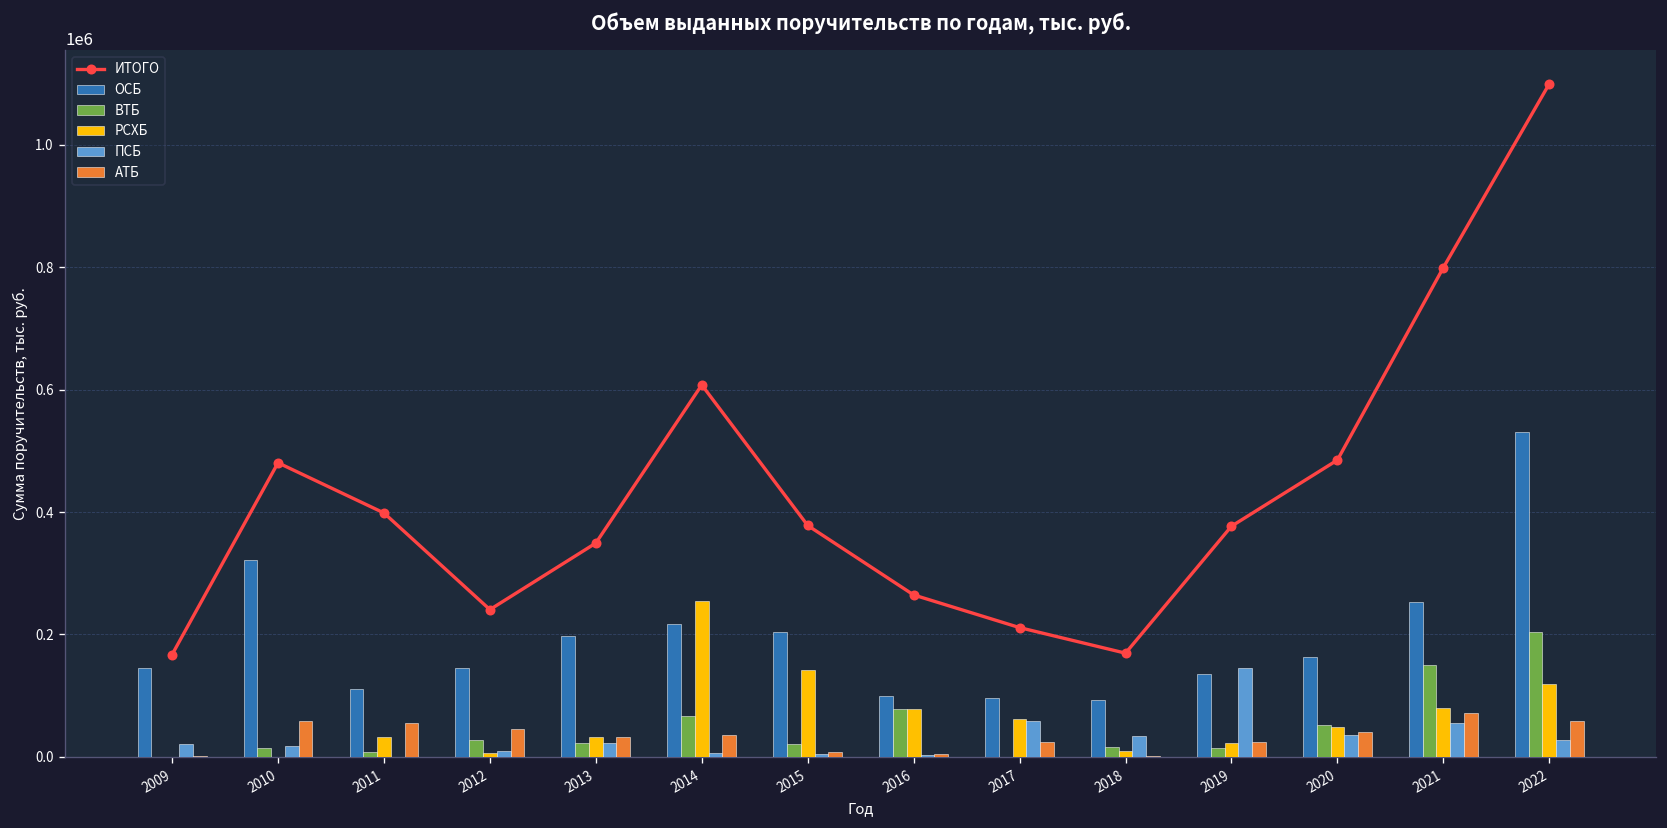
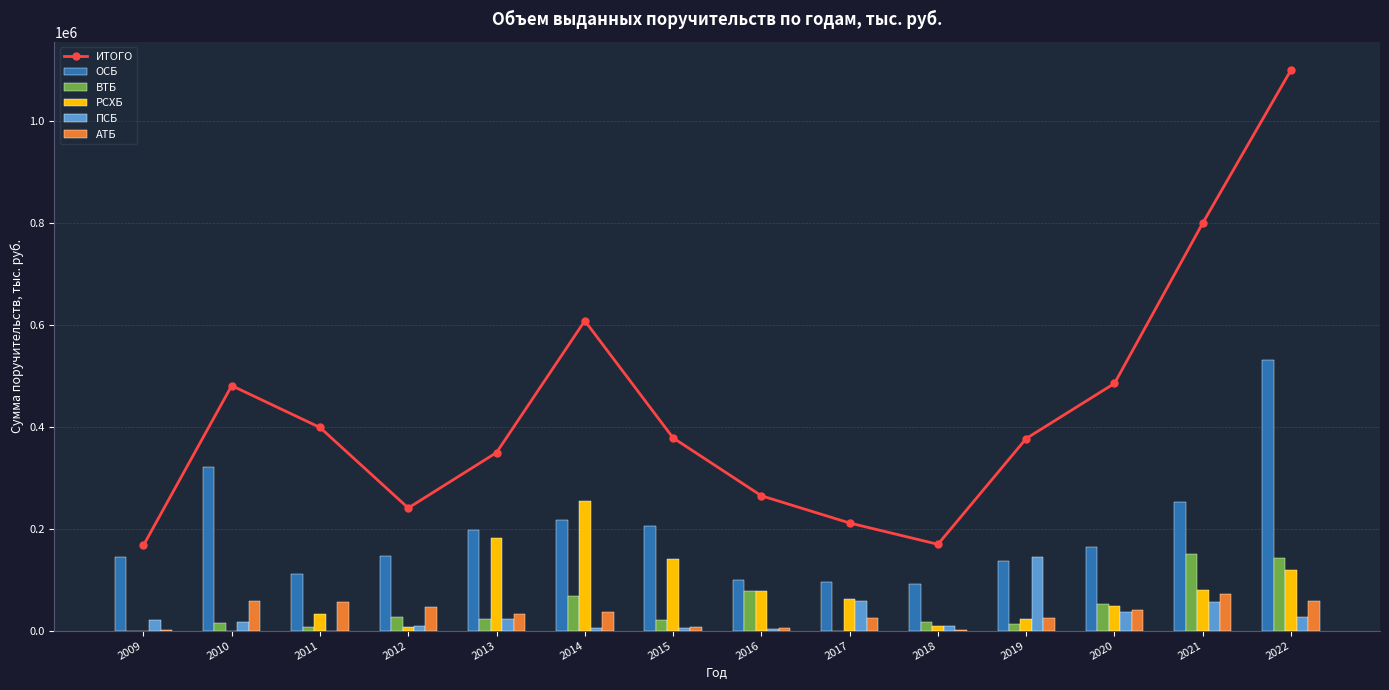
  {
    "ОСБ": {
      "2009": 150000,
      "2010": 320000,
      "2011": 110000,
      "2012": 150000,
      "2013": 200000,
      "2014": 220000,
      "2015": 200000,
      "2016": 100000,
      "2017": 100000,
      "2018": 90000,
      "2019": 140000,
      "2020": 160000,
      "2021": 250000,
      "2022": 530000
    },
    "ИТОГО": {
      "2009": 170000,
      "2010": 480000,
      "2011": 400000,
      "2012": 240000,
      "2013": 350000,
      "2014": 610000,
      "2015": 380000,
      "2016": 260000,
      "2017": 210000,
      "2018": 170000,
      "2019": 380000,
      "2020": 480000,
      "2021": 800000,
      "2022": 1100000
    },
    "ВТБ": {
      "2009": 0,
      "2010": 20000,
      "2011": 10000,
      "2012": 30000,
      "2013": 20000,
      "2014": 70000,
      "2015": 20000,
      "2016": 80000,
      "2017": 0,
      "2018": 20000,
      "2019": 10000,
      "2020": 50000,
      "2021": 150000,
-     "2022": 200000
+     "2022": 140000
    },
    "РСХБ": {
      "2009": 0,
      "2010": 0,
      "2011": 30000,
      "2012": 10000,
-     "2013": 30000,
+     "2013": 180000,
      "2014": 250000,
      "2015": 140000,
      "2016": 80000,
      "2017": 60000,
      "2018": 10000,
      "2019": 20000,
      "2020": 50000,
      "2021": 80000,
      "2022": 120000
    },
    "ПСБ": {
      "2009": 20000,
      "2010": 20000,
      "2011": 0,
      "2012": 10000,
      "2013": 20000,
      "2014": 10000,
      "2017": 60000,
-     "2018": 30000,
+     "2018": 10000,
      "2019": 140000,
      "2020": 40000,
      "2021": 60000,
      "2022": 30000
    },
    "АТБ": {
      "2010": 60000,
      "2011": 60000,
      "2012": 50000,
      "2013": 30000,
      "2014": 40000,
      "2015": 10000,
      "2016": 0,
      "2017": 20000,
      "2019": 20000,
      "2020": 40000,
      "2021": 70000,
      "2022": 60000
    }
  }
